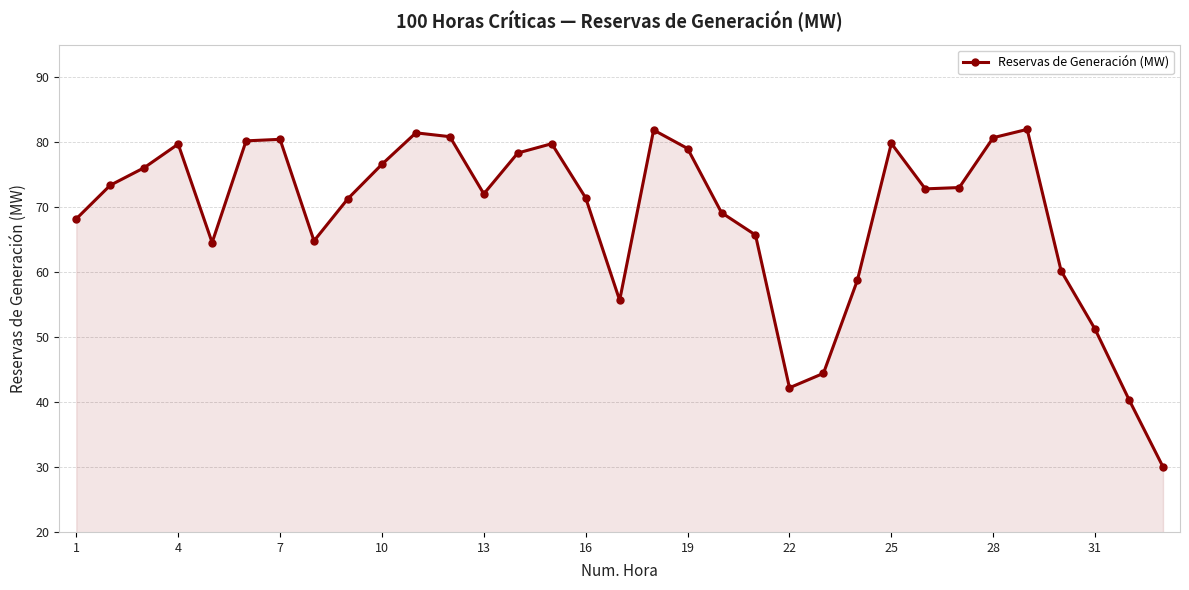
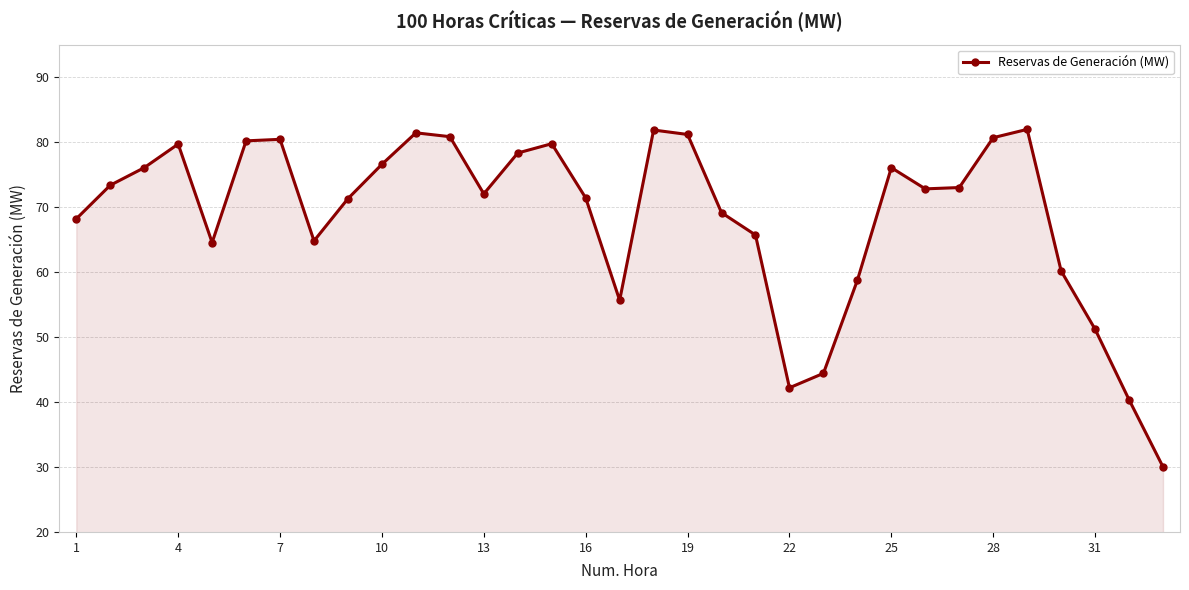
  {
    "1": 68,
    "4": 80,
    "7": 80,
    "10": 77,
    "13": 72,
    "16": 71,
-   "19": 79,
+   "19": 81,
    "22": 42,
-   "25": 80,
+   "25": 76,
    "28": 81,
    "31": 51
  }
